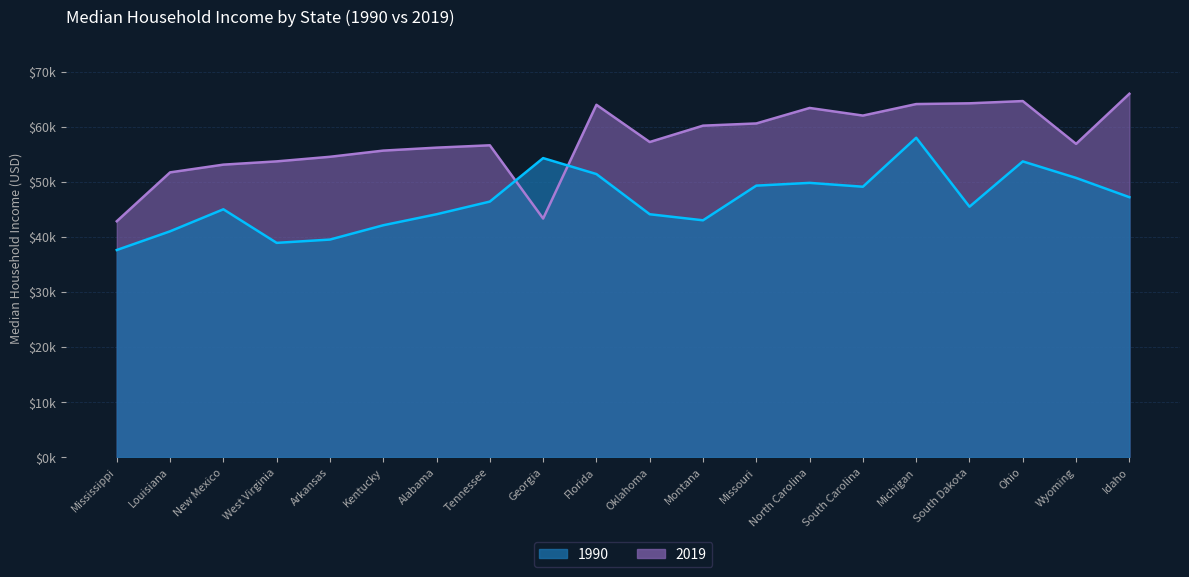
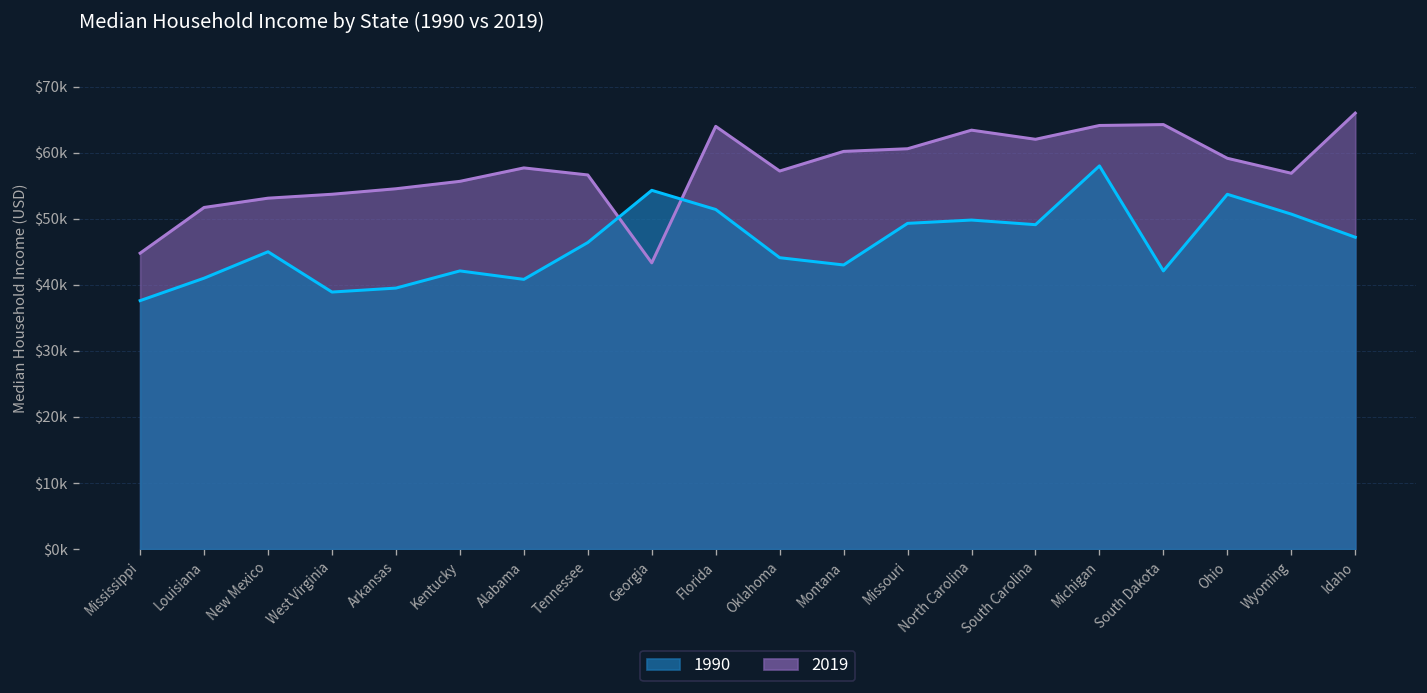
  {
    "2019": {
-     "Mississippi": "$43000",
+     "Mississippi": "$45000",
      "Louisiana": "$52000",
      "New Mexico": "$53000",
      "West Virginia": "$54000",
      "Arkansas": "$55000",
      "Kentucky": "$56000",
-     "Alabama": "$56000",
+     "Alabama": "$58000",
      "Tennessee": "$57000",
      "Georgia": "$43000",
      "Florida": "$64000",
      "Oklahoma": "$57000",
      "Montana": "$60000",
      "Missouri": "$61000",
      "North Carolina": "$63000",
      "South Carolina": "$62000",
      "Michigan": "$64000",
      "South Dakota": "$64000",
-     "Ohio": "$65000",
+     "Ohio": "$59000",
      "Wyoming": "$57000",
      "Idaho": "$66000"
    },
    "1990": {
      "Mississippi": "$38000",
      "Louisiana": "$41000",
      "New Mexico": "$45000",
      "West Virginia": "$39000",
      "Arkansas": "$40000",
      "Kentucky": "$42000",
-     "Alabama": "$44000",
+     "Alabama": "$41000",
      "Tennessee": "$46000",
      "Georgia": "$54000",
      "Florida": "$51000",
      "Oklahoma": "$44000",
      "Montana": "$43000",
      "Missouri": "$49000",
      "North Carolina": "$50000",
      "South Carolina": "$49000",
      "Michigan": "$58000",
-     "South Dakota": "$45000",
+     "South Dakota": "$42000",
      "Ohio": "$54000",
      "Wyoming": "$51000",
      "Idaho": "$47000"
    }
  }
